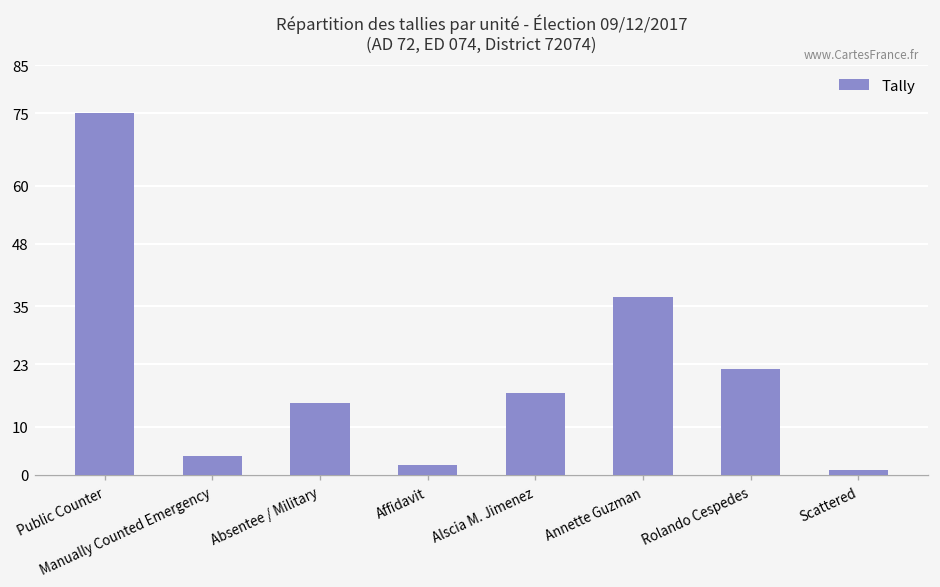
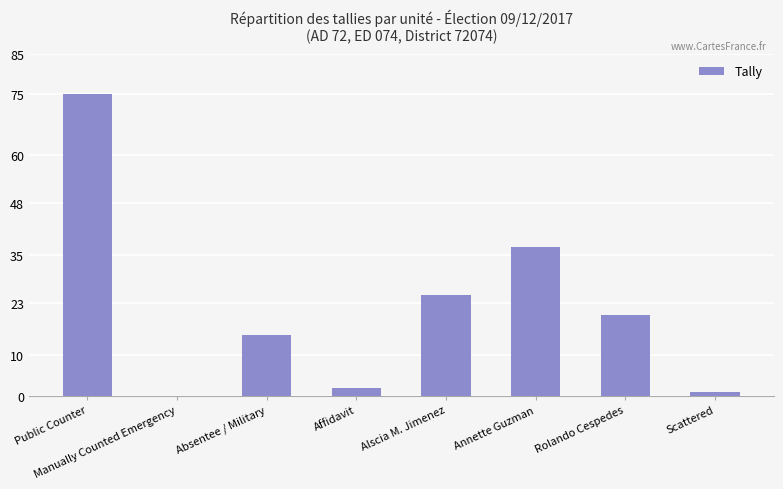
  {
    "Public Counter": 75,
-   "Manually Counted Emergency": 4,
+   "Manually Counted Emergency": 0,
    "Absentee / Military": 15,
    "Affidavit": 2,
-   "Alscia M. Jimenez": 17,
+   "Alscia M. Jimenez": 25,
    "Annette Guzman": 37,
-   "Rolando Cespedes": 22,
+   "Rolando Cespedes": 20,
    "Scattered": 1
  }
